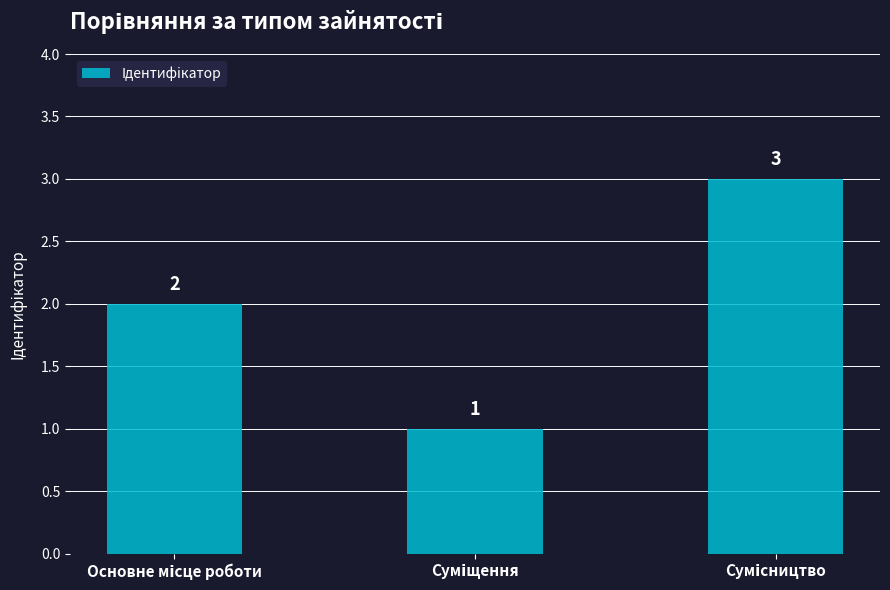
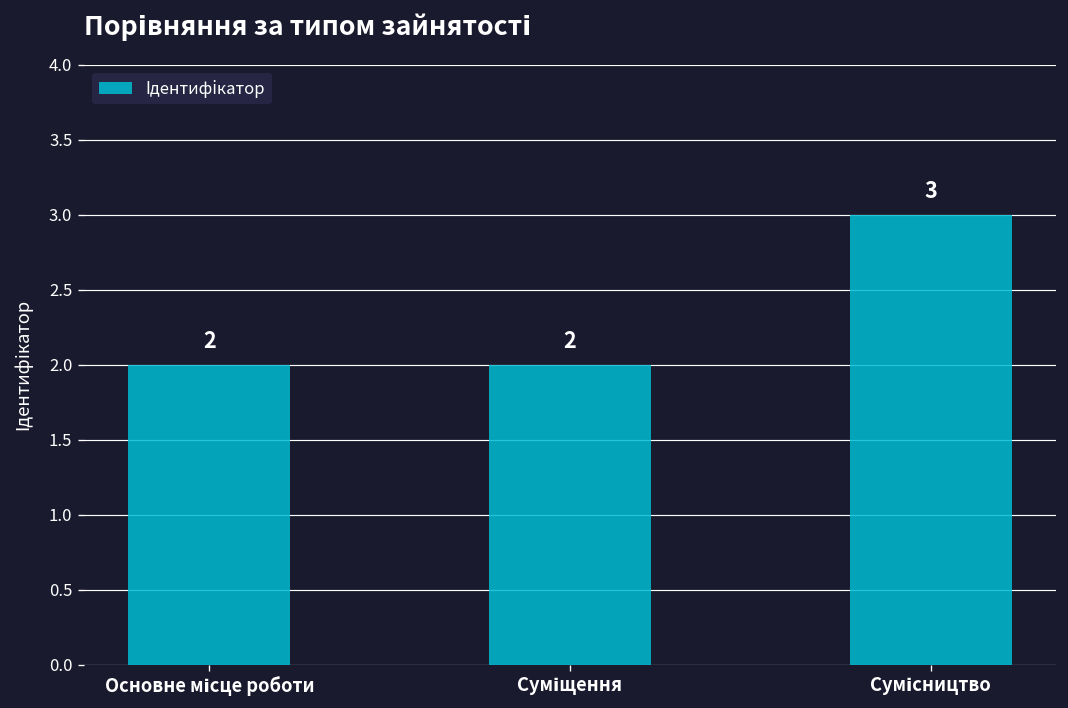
  {
    "Основне місце роботи": 2,
-   "Суміщення": 1,
+   "Суміщення": 2,
    "Сумісництво": 3
  }
